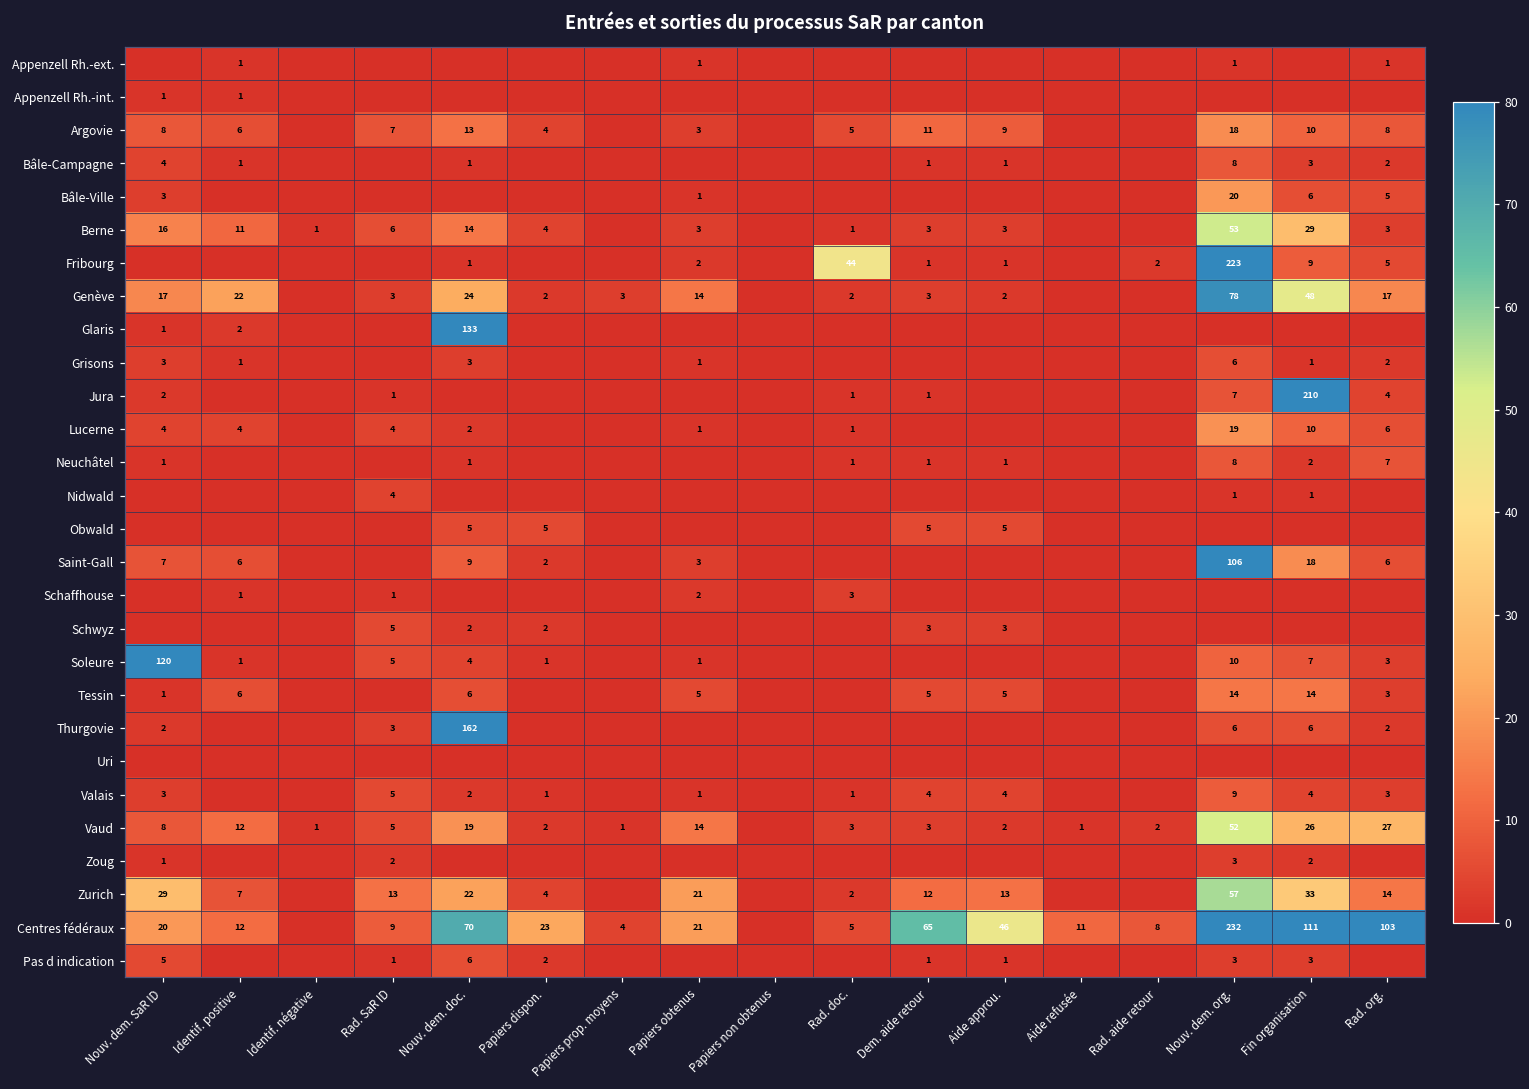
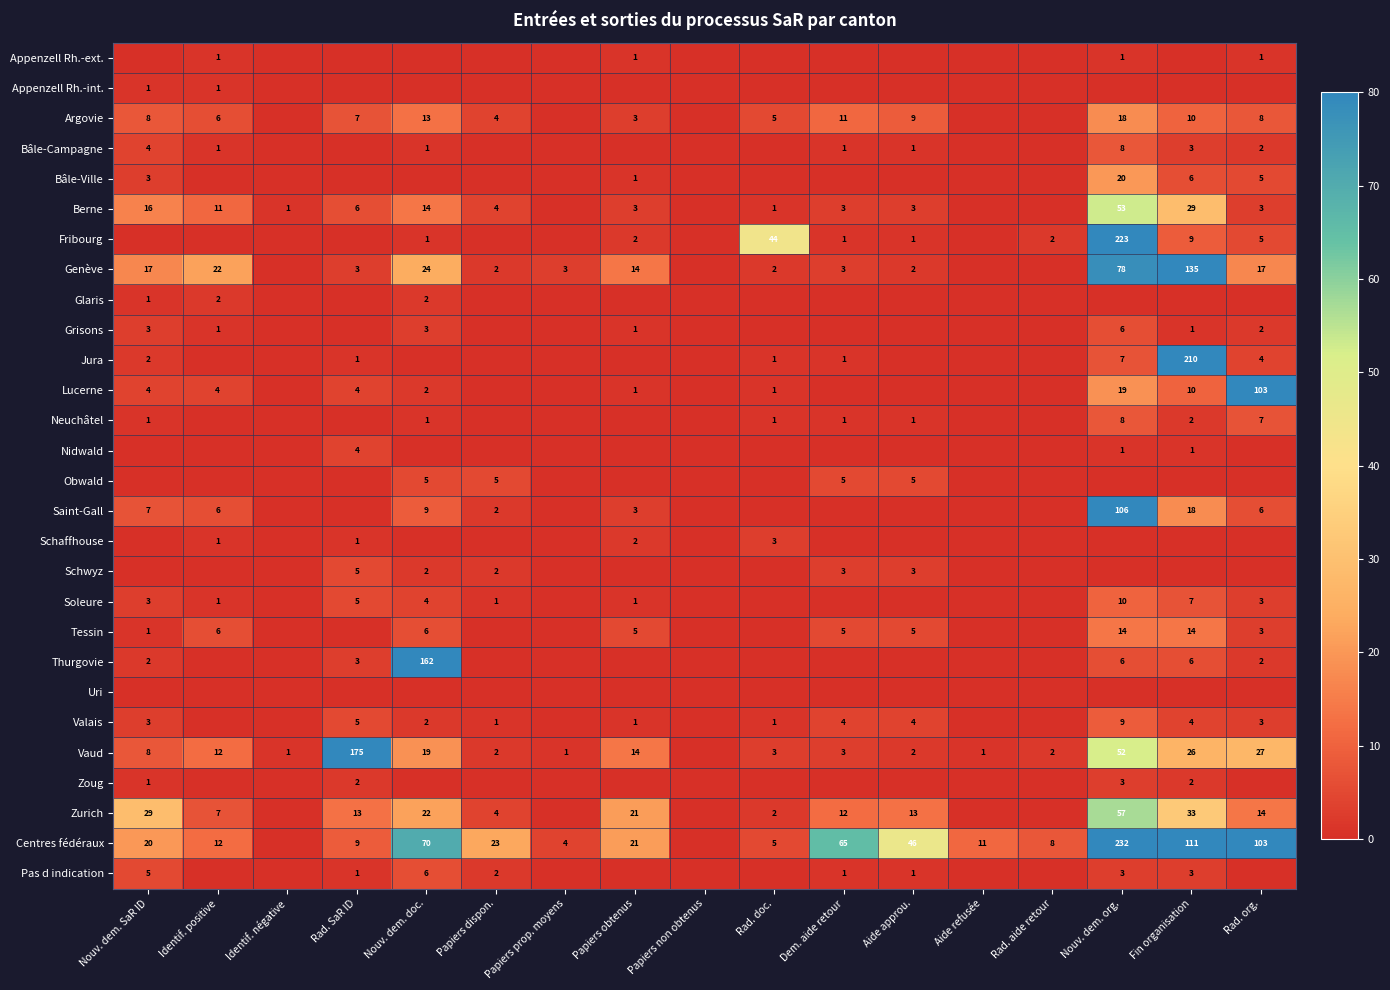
  {
    "Genève": {
      "Nouv. dem. SaR ID": 17,
      "Identif. positive": 22,
      "Rad. SaR ID": 3,
      "Nouv. dem. doc.": 24,
      "Papiers dispon.": 2,
      "Papiers prop. moyens": 3,
      "Papiers obtenus": 14,
      "Rad. doc.": 2,
      "Dem. aide retour": 3,
      "Aide approu.": 2,
      "Nouv. dem. org.": 78,
-     "Fin organisation": 48,
+     "Fin organisation": 135,
      "Rad. org.": 17
    },
    "Glaris": {
      "Nouv. dem. SaR ID": 1,
      "Identif. positive": 2,
-     "Nouv. dem. doc.": 133
+     "Nouv. dem. doc.": 2
    },
    "Lucerne": {
      "Nouv. dem. SaR ID": 4,
      "Identif. positive": 4,
      "Rad. SaR ID": 4,
      "Nouv. dem. doc.": 2,
      "Papiers obtenus": 1,
      "Rad. doc.": 1,
      "Nouv. dem. org.": 19,
      "Fin organisation": 10,
-     "Rad. org.": 6
+     "Rad. org.": 103
    },
    "Soleure": {
-     "Nouv. dem. SaR ID": 120,
+     "Nouv. dem. SaR ID": 3,
      "Identif. positive": 1,
      "Rad. SaR ID": 5,
      "Nouv. dem. doc.": 4,
      "Papiers dispon.": 1,
      "Papiers obtenus": 1,
      "Nouv. dem. org.": 10,
      "Fin organisation": 7,
      "Rad. org.": 3
    },
    "Vaud": {
      "Nouv. dem. SaR ID": 8,
      "Identif. positive": 12,
      "Identif. négative": 1,
-     "Rad. SaR ID": 5,
+     "Rad. SaR ID": 175,
      "Nouv. dem. doc.": 19,
      "Papiers dispon.": 2,
      "Papiers prop. moyens": 1,
      "Papiers obtenus": 14,
      "Rad. doc.": 3,
      "Dem. aide retour": 3,
      "Aide approu.": 2,
      "Aide refusée": 1,
      "Rad. aide retour": 2,
      "Nouv. dem. org.": 52,
      "Fin organisation": 26,
      "Rad. org.": 27
    }
  }
